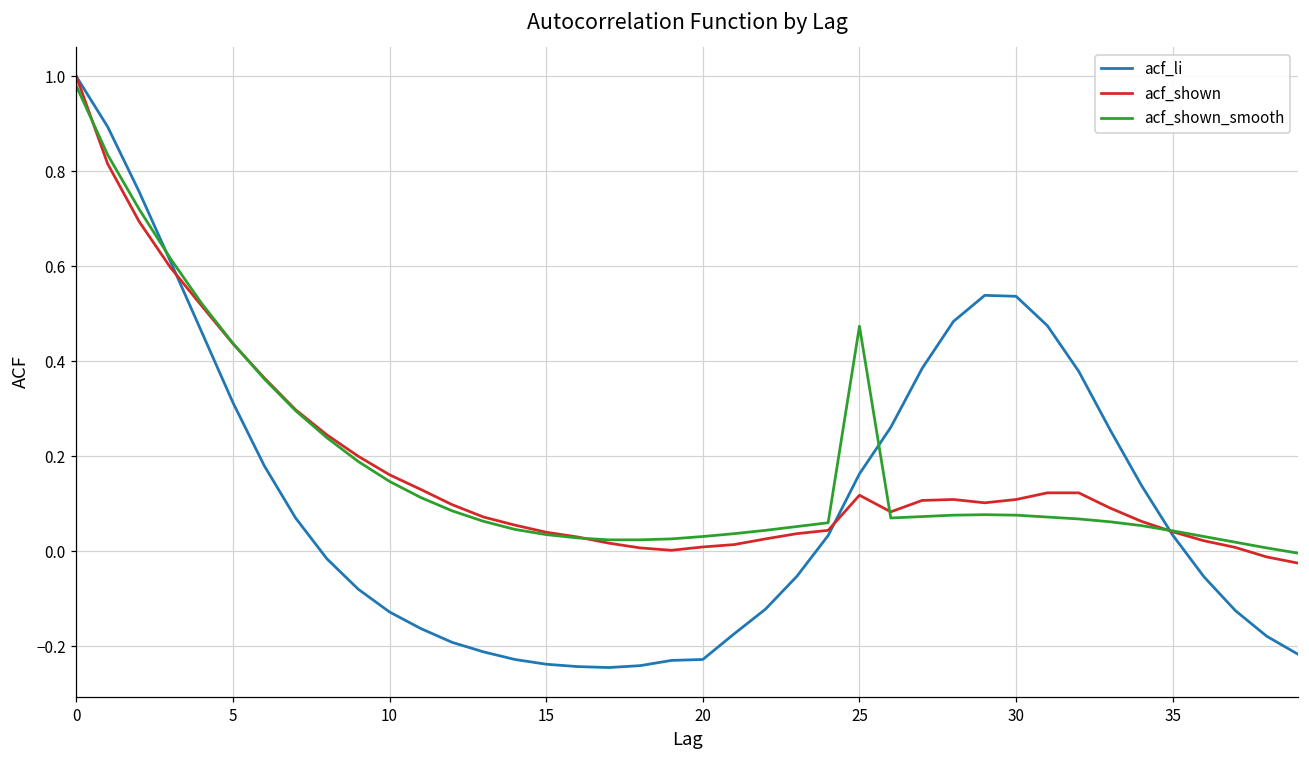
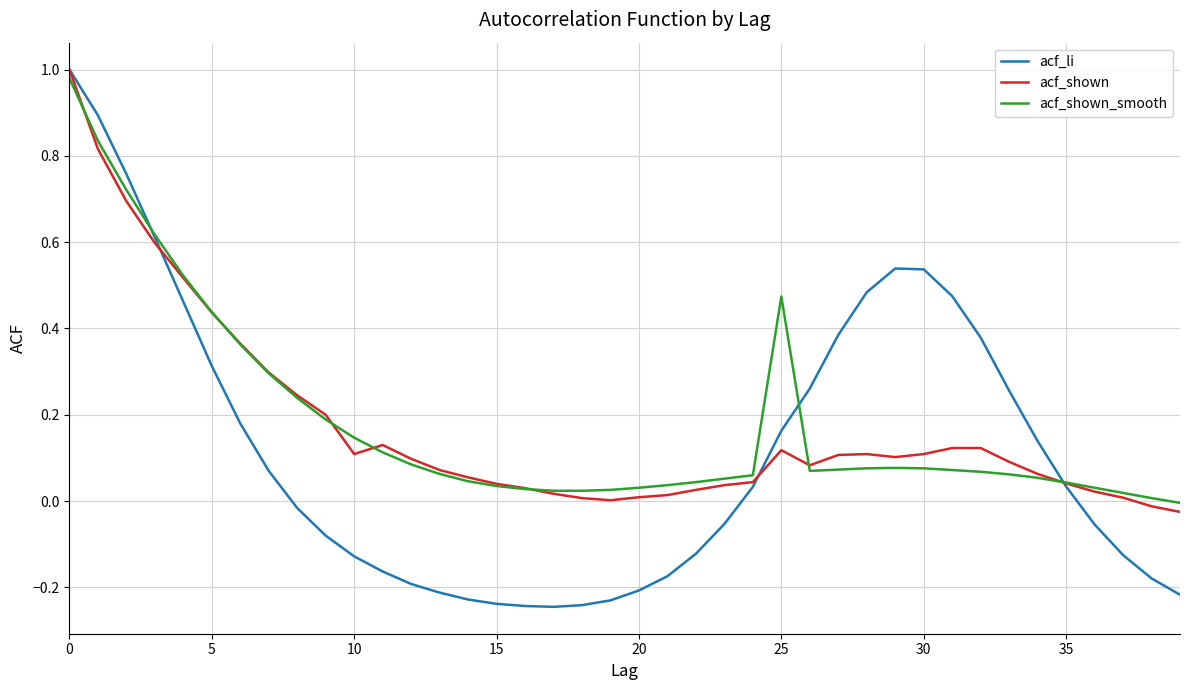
  {
    "acf_li": {
      "5": 0.31,
      "10": -0.13,
      "15": -0.24,
-     "20": -0.23,
+     "20": -0.21,
      "25": 0.16,
      "30": 0.54,
      "35": 0.03
    },
    "acf_shown": {
-     "10": 0.16,
+     "10": 0.11,
      "20": 0.01,
      "25": 0.12,
      "30": 0.11
    },
    "acf_shown_smooth": {
      "0": 0.98,
      "10": 0.15,
      "20": 0.03,
      "25": 0.47,
      "30": 0.08
    }
  }
